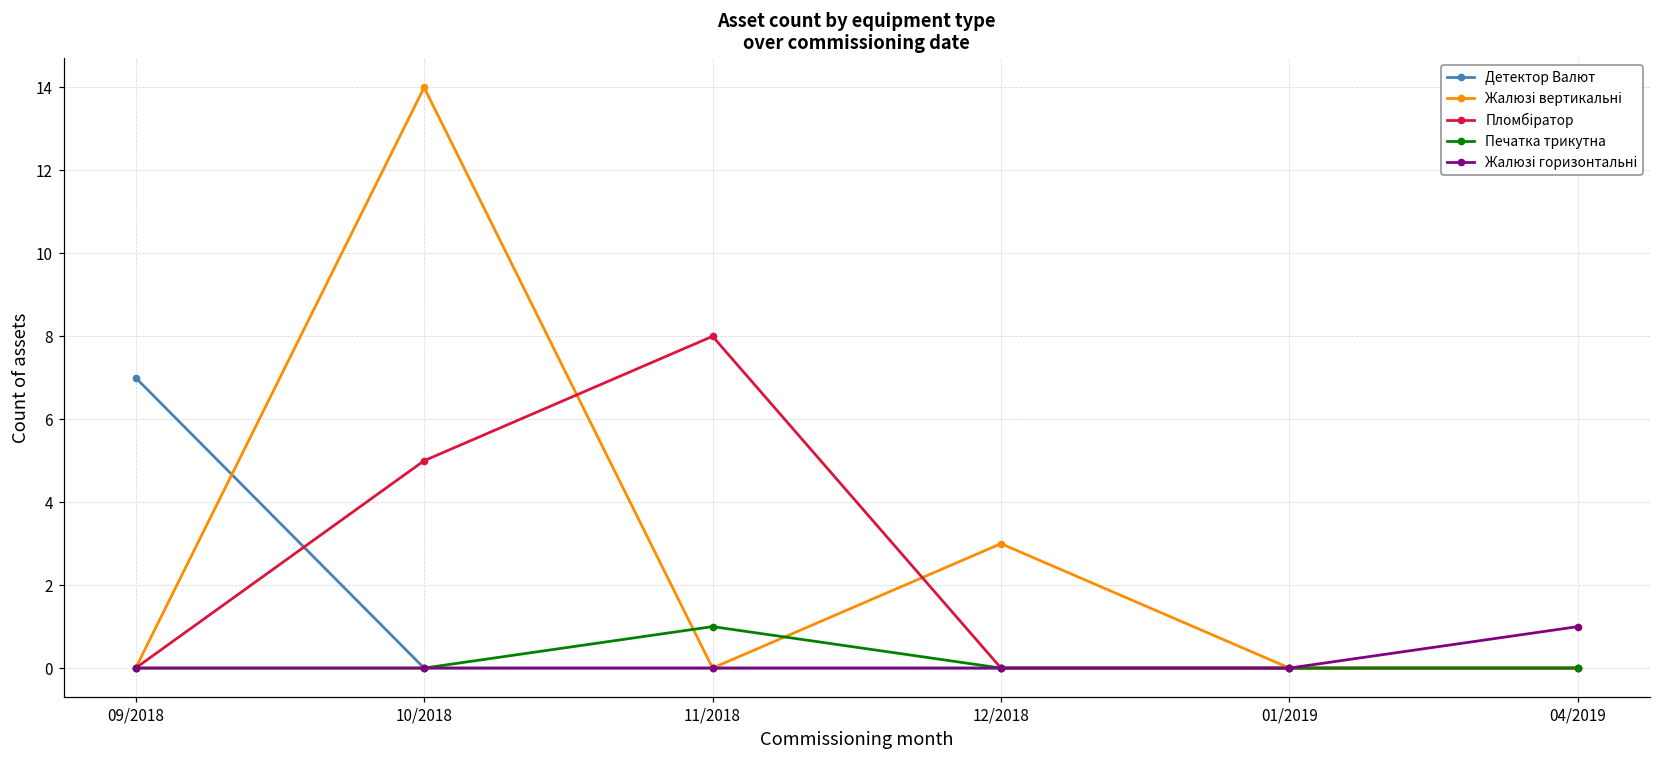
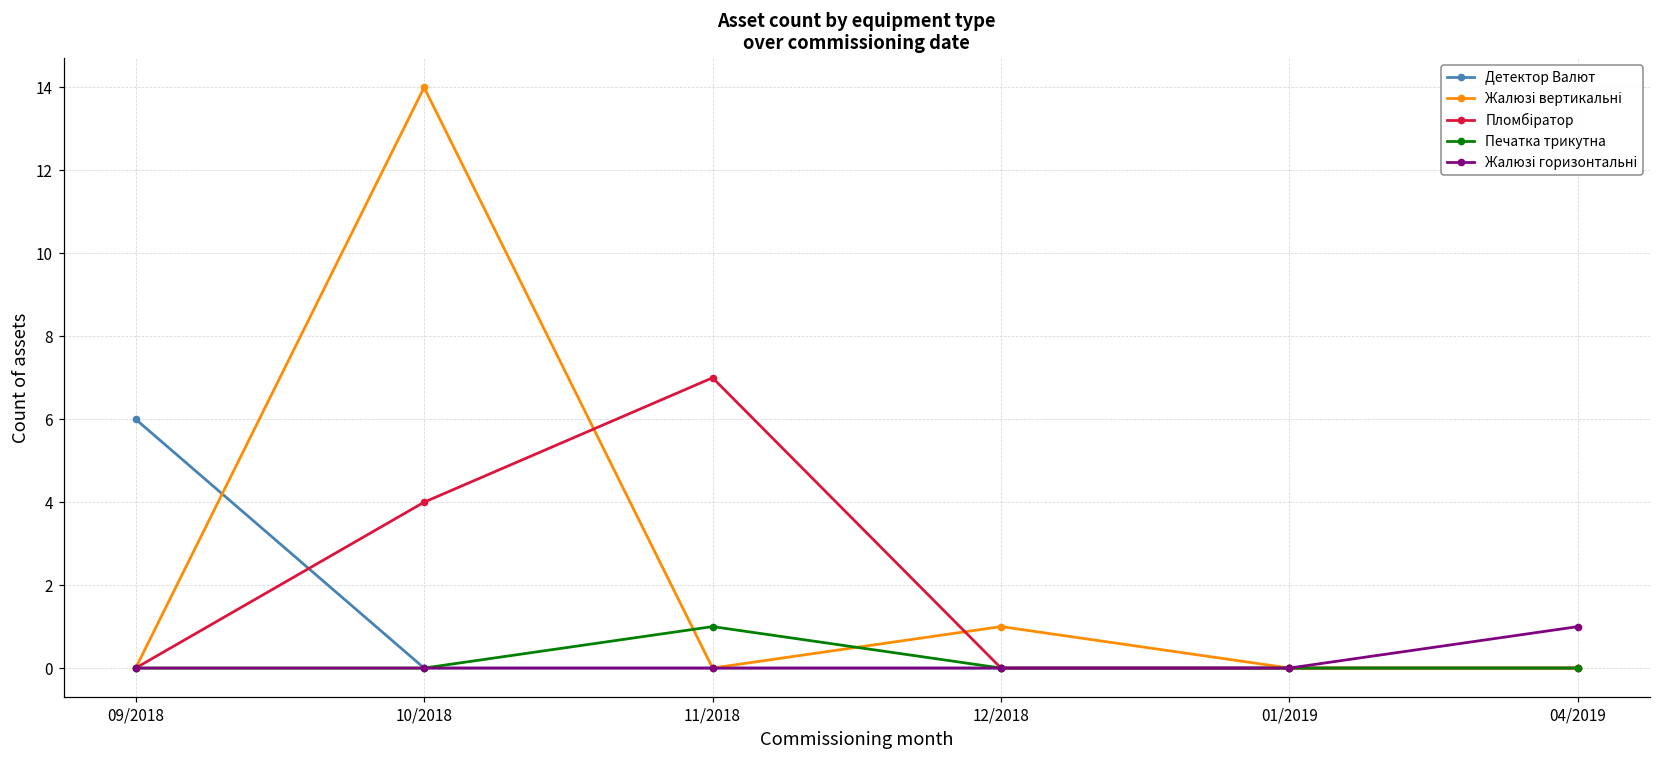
  {
    "Детектор Валют": {
-     "09/2018": 7
+     "09/2018": 6
    },
    "Жалюзі вертикальні": {
      "10/2018": 14,
-     "12/2018": 3
+     "12/2018": 1
    },
    "Пломбіратор": {
-     "10/2018": 5,
-     "11/2018": 8
+     "10/2018": 4,
+     "11/2018": 7
    },
    "Печатка трикутна": {
      "11/2018": 1
    },
    "Жалюзі горизонтальні": {
      "04/2019": 1
    }
  }
